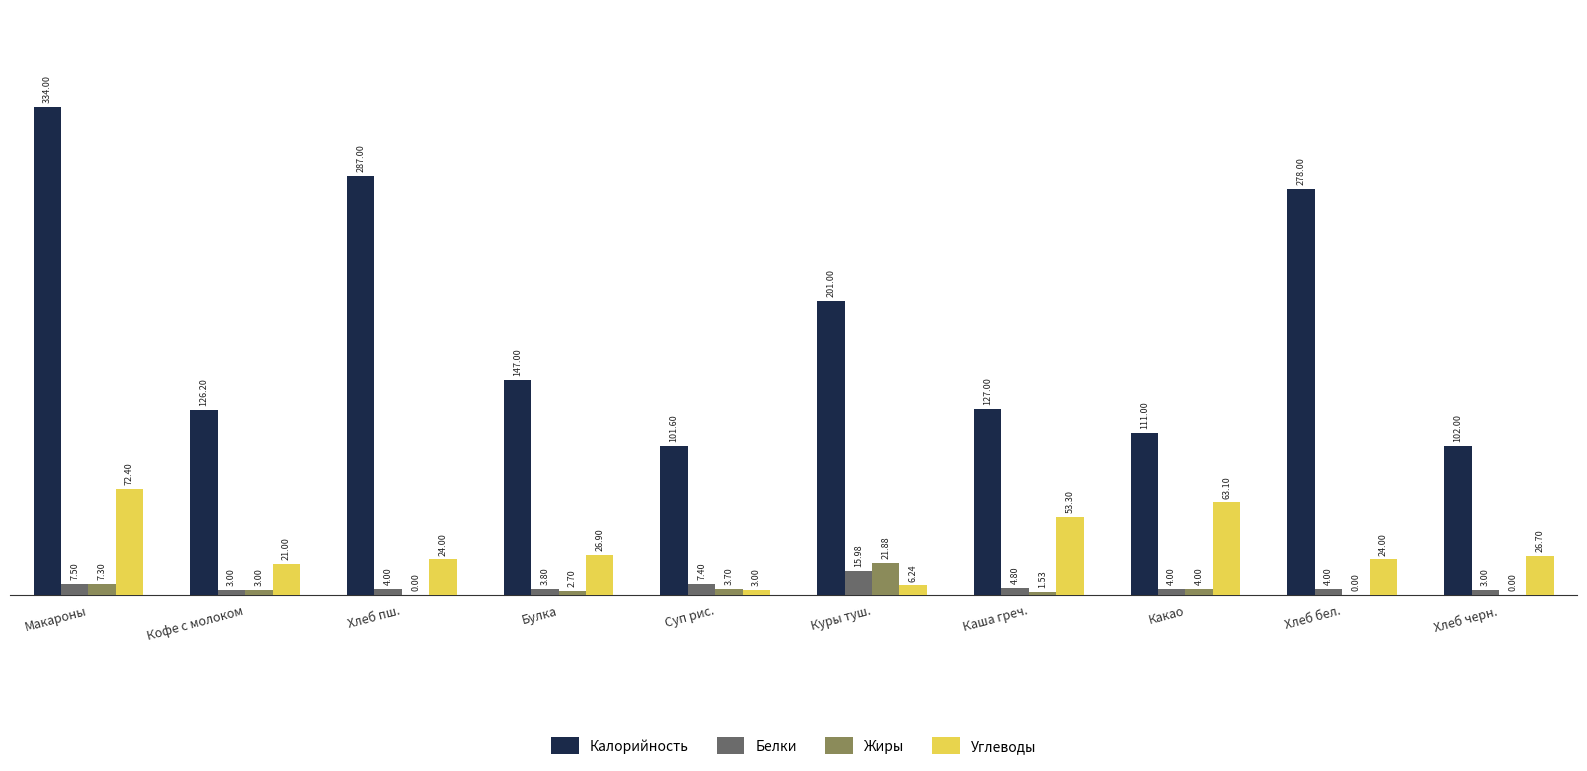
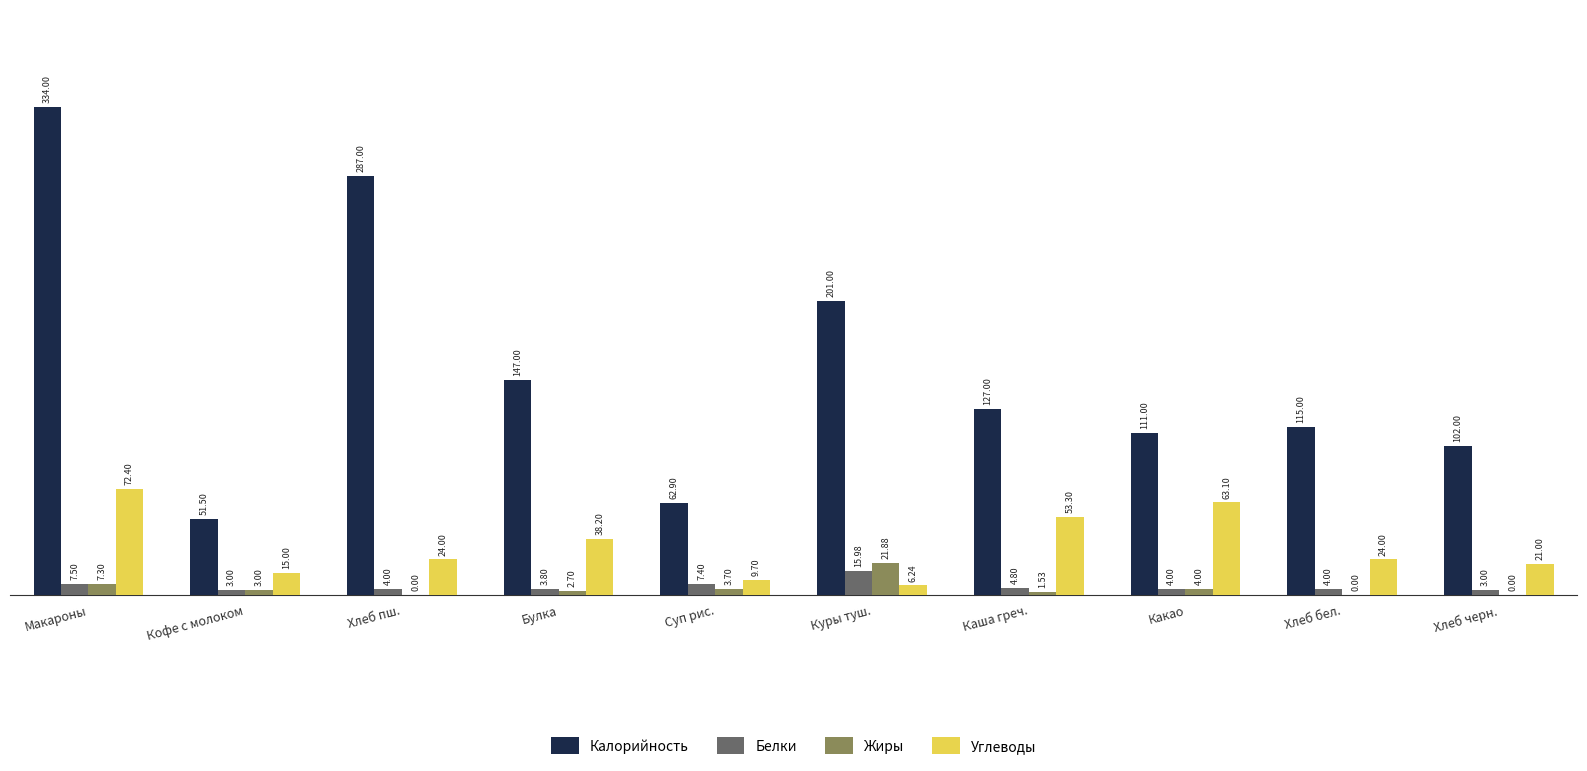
  {
    "Калорийность": {
      "Макароны": 334.00,
-     "Кофе с молоком": 126.20,
+     "Кофе с молоком": 51.50,
      "Хлеб пш.": 287.00,
      "Булка": 147.00,
-     "Суп рис.": 101.60,
+     "Суп рис.": 62.90,
      "Куры туш.": 201.00,
      "Каша греч.": 127.00,
      "Какао": 111.00,
-     "Хлеб бел.": 278.00,
+     "Хлеб бел.": 115.00,
      "Хлеб черн.": 102.00
    },
    "Углеводы": {
      "Макароны": 72.40,
-     "Кофе с молоком": 21.00,
+     "Кофе с молоком": 15.00,
      "Хлеб пш.": 24.00,
-     "Булка": 26.90,
-     "Суп рис.": 3.00,
+     "Булка": 38.20,
+     "Суп рис.": 9.70,
      "Куры туш.": 6.24,
      "Каша греч.": 53.30,
      "Какао": 63.10,
      "Хлеб бел.": 24.00,
-     "Хлеб черн.": 26.70
+     "Хлеб черн.": 21.00
    }
  }
